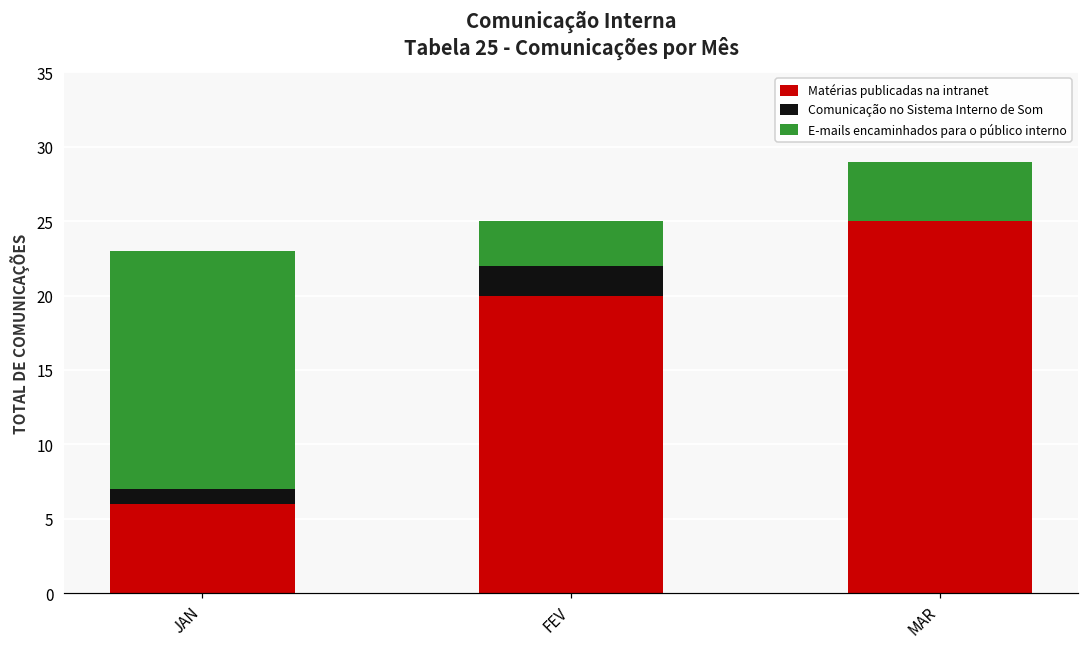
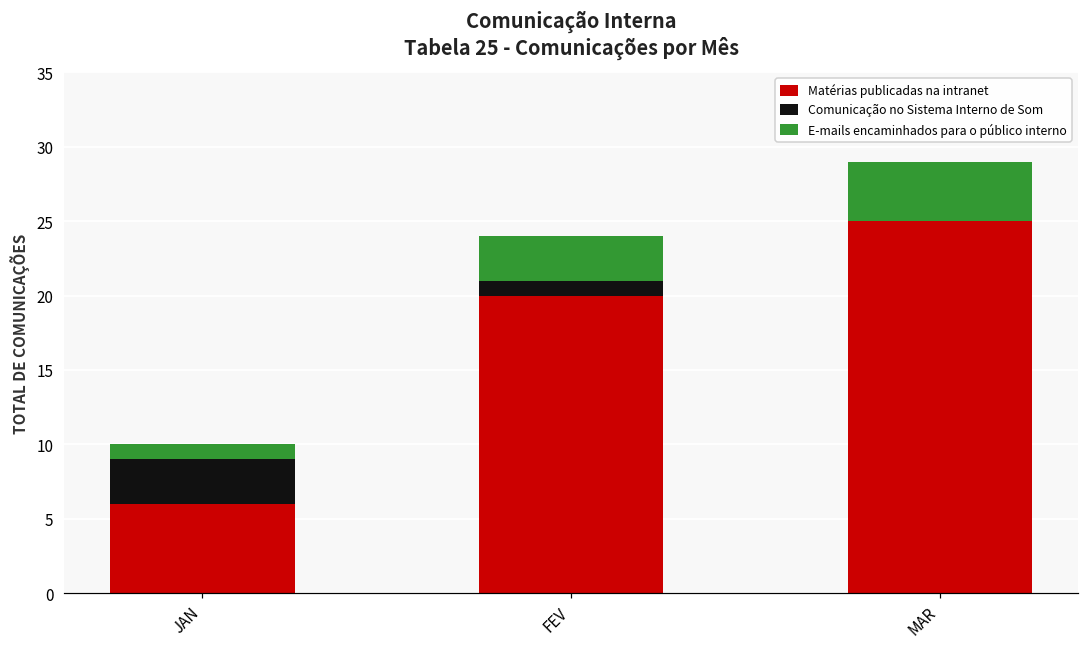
  {
    "Matérias publicadas na intranet": {
      "JAN": 6,
      "FEV": 20,
      "MAR": 25
    },
    "Comunicação no Sistema Interno de Som": {
-     "JAN": 1,
-     "FEV": 2,
+     "JAN": 3,
+     "FEV": 1,
      "MAR": 0
    },
    "E-mails encaminhados para o público interno": {
-     "JAN": 16,
+     "JAN": 1,
      "FEV": 3,
      "MAR": 4
    }
  }
